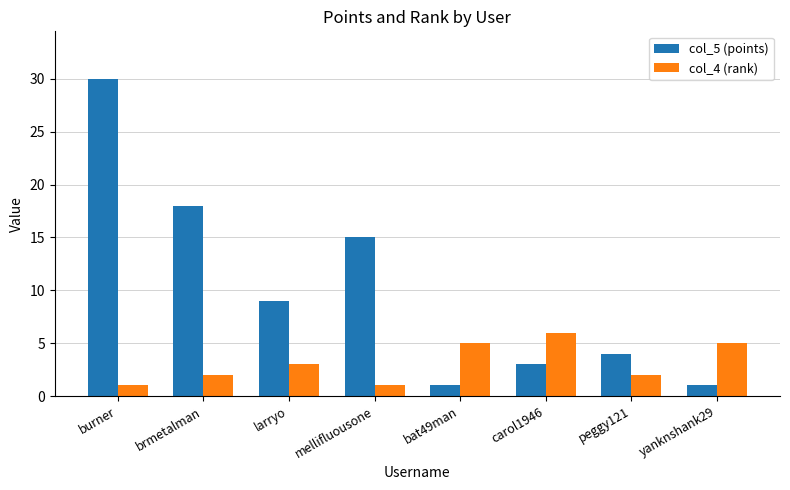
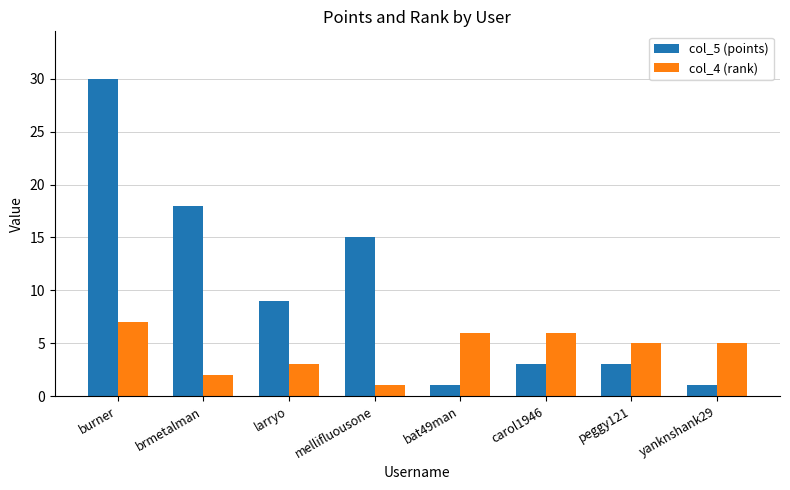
  {
    "col_5 (points)": {
      "burner": 30,
      "brmetalman": 18,
      "larryo": 9,
      "mellifluousone": 15,
      "bat49man": 1,
      "carol1946": 3,
-     "peggy121": 4,
+     "peggy121": 3,
      "yanknshank29": 1
    },
    "col_4 (rank)": {
-     "burner": 1,
+     "burner": 7,
      "brmetalman": 2,
      "larryo": 3,
      "mellifluousone": 1,
-     "bat49man": 5,
+     "bat49man": 6,
      "carol1946": 6,
-     "peggy121": 2,
+     "peggy121": 5,
      "yanknshank29": 5
    }
  }
